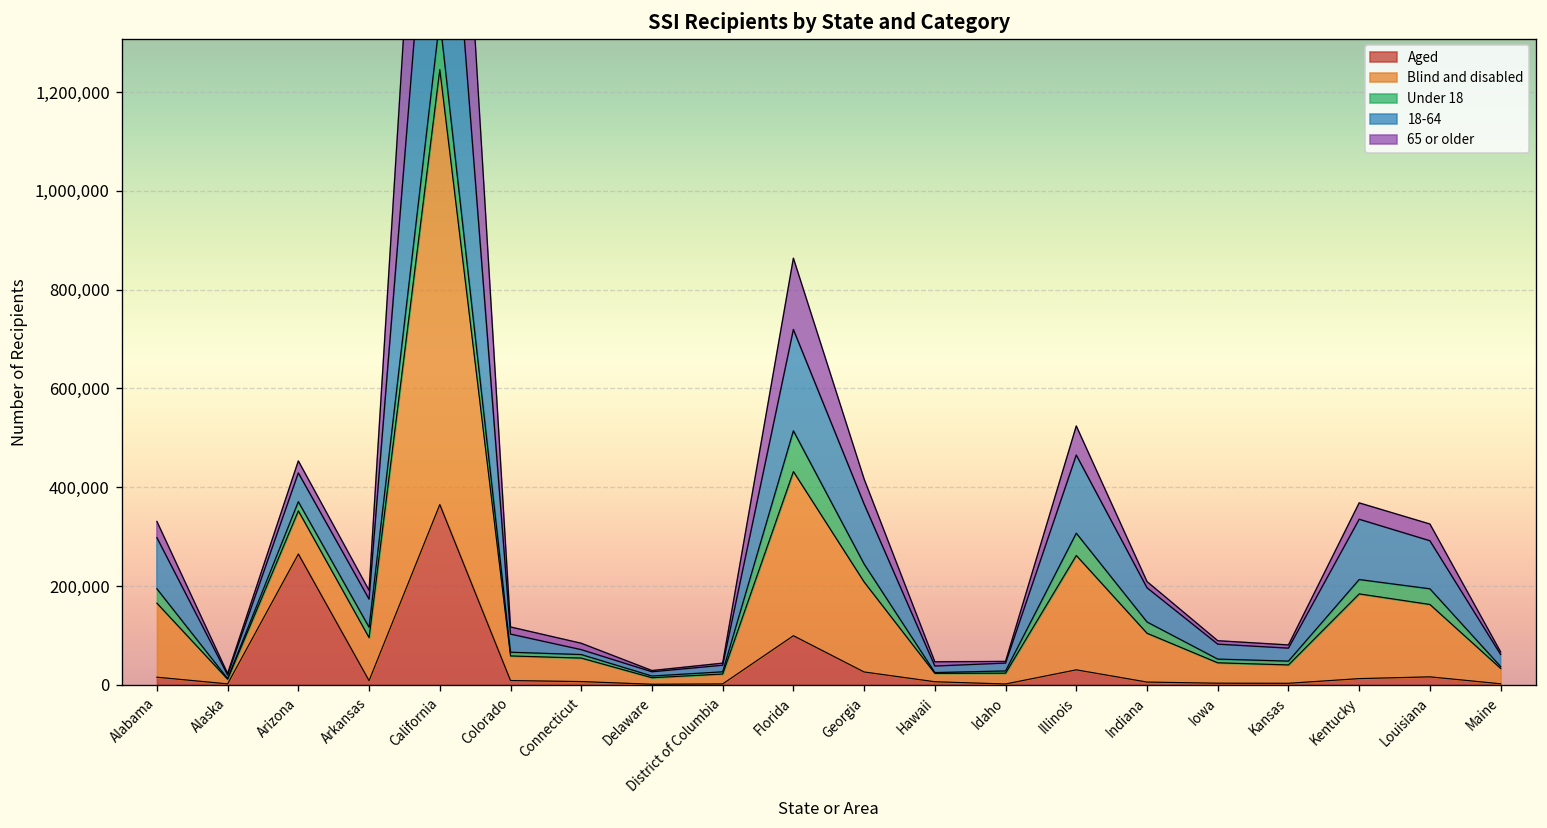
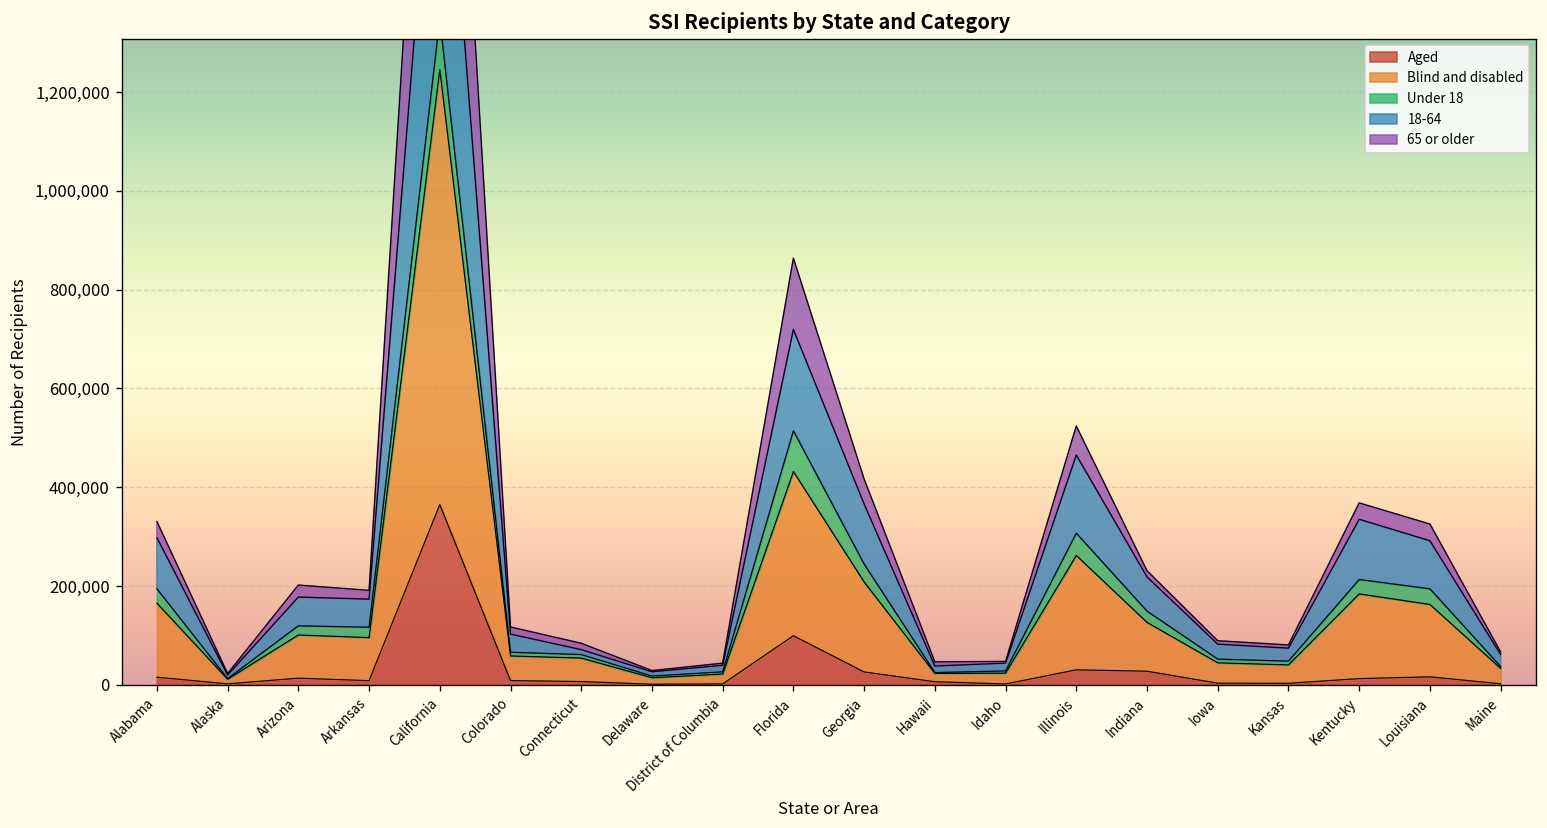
  {
    "Aged": {
      "Alabama": "20,000",
      "Alaska": "0",
-     "Arizona": "260,000",
+     "Arizona": "10,000",
      "Arkansas": "10,000",
      "California": "360,000",
      "Colorado": "10,000",
      "Connecticut": "10,000",
      "Delaware": "0",
      "District of Columbia": "0",
      "Florida": "100,000",
      "Georgia": "30,000",
      "Hawaii": "10,000",
      "Idaho": "0",
      "Illinois": "30,000",
-     "Indiana": "10,000",
+     "Indiana": "30,000",
      "Iowa": "0",
      "Kansas": "0",
      "Kentucky": "10,000",
      "Louisiana": "20,000",
      "Maine": "0"
    },
    "Blind and disabled": {
      "Alabama": "150,000",
      "Arizona": "90,000",
      "Arkansas": "90,000",
      "California": "880,000",
      "Colorado": "50,000",
      "Connecticut": "50,000",
      "Florida": "330,000",
      "Georgia": "180,000",
      "Illinois": "230,000",
      "Indiana": "100,000",
      "Iowa": "40,000",
      "Kansas": "40,000",
      "Kentucky": "170,000",
      "Louisiana": "150,000"
    },
    "Under 18": {
      "Alabama": "30,000",
      "Arizona": "20,000",
      "Arkansas": "20,000",
      "Colorado": "10,000",
      "Connecticut": "10,000",
      "Florida": "80,000",
      "Georgia": "40,000",
      "Illinois": "50,000",
      "Indiana": "20,000",
      "Iowa": "10,000",
      "Kansas": "10,000",
      "Kentucky": "30,000",
      "Louisiana": "30,000"
    },
    "18-64": {
      "Alabama": "100,000",
      "Arizona": "60,000",
      "Arkansas": "60,000",
      "Colorado": "40,000",
      "Connecticut": "10,000",
      "Florida": "210,000",
      "Georgia": "120,000",
      "Hawaii": "10,000",
      "Illinois": "160,000",
      "Indiana": "70,000",
      "Iowa": "30,000",
      "Kansas": "30,000",
      "Kentucky": "120,000",
      "Louisiana": "100,000"
    },
    "65 or older": {
      "Alabama": "30,000",
      "Arizona": "20,000",
      "Arkansas": "20,000",
      "Colorado": "10,000",
      "Connecticut": "10,000",
      "Florida": "140,000",
      "Georgia": "50,000",
      "Hawaii": "10,000",
      "Illinois": "60,000",
      "Indiana": "10,000",
      "Iowa": "10,000",
      "Kansas": "10,000",
      "Kentucky": "30,000",
      "Louisiana": "30,000"
    }
  }
